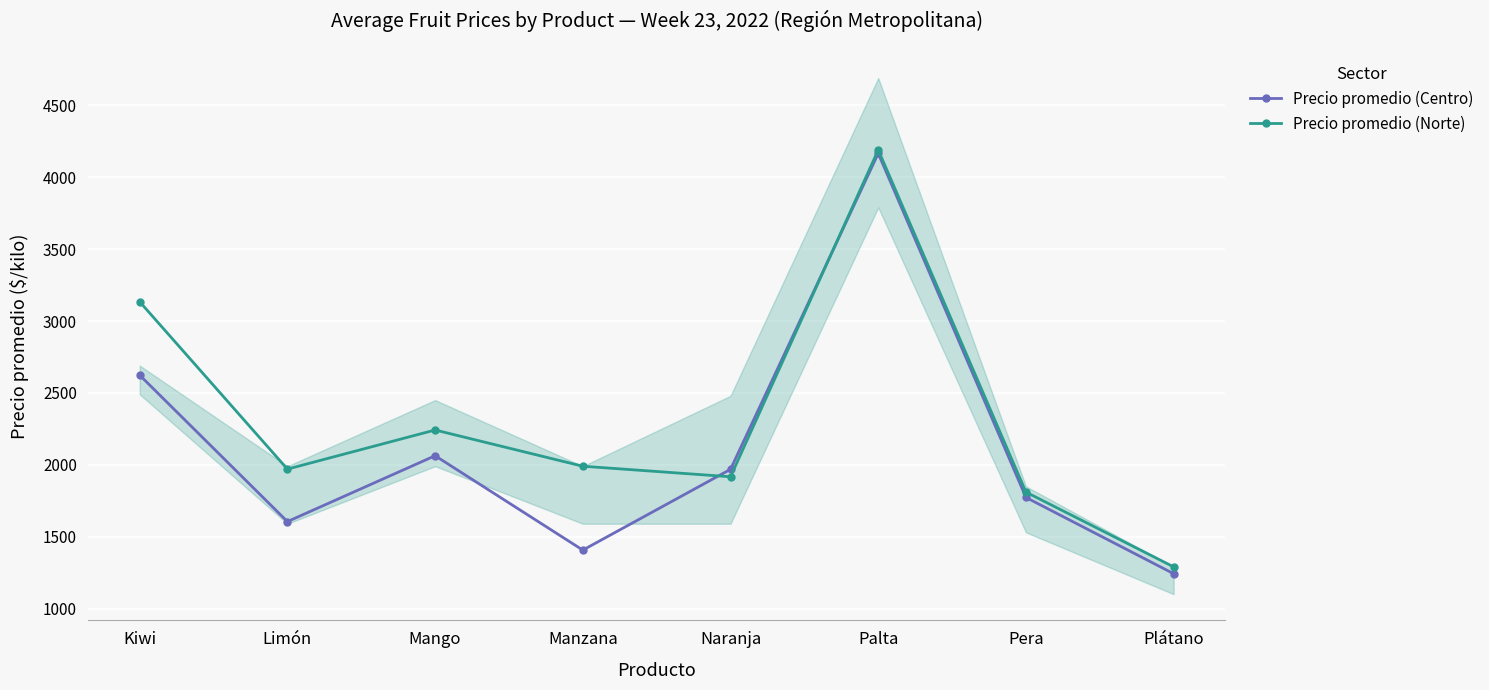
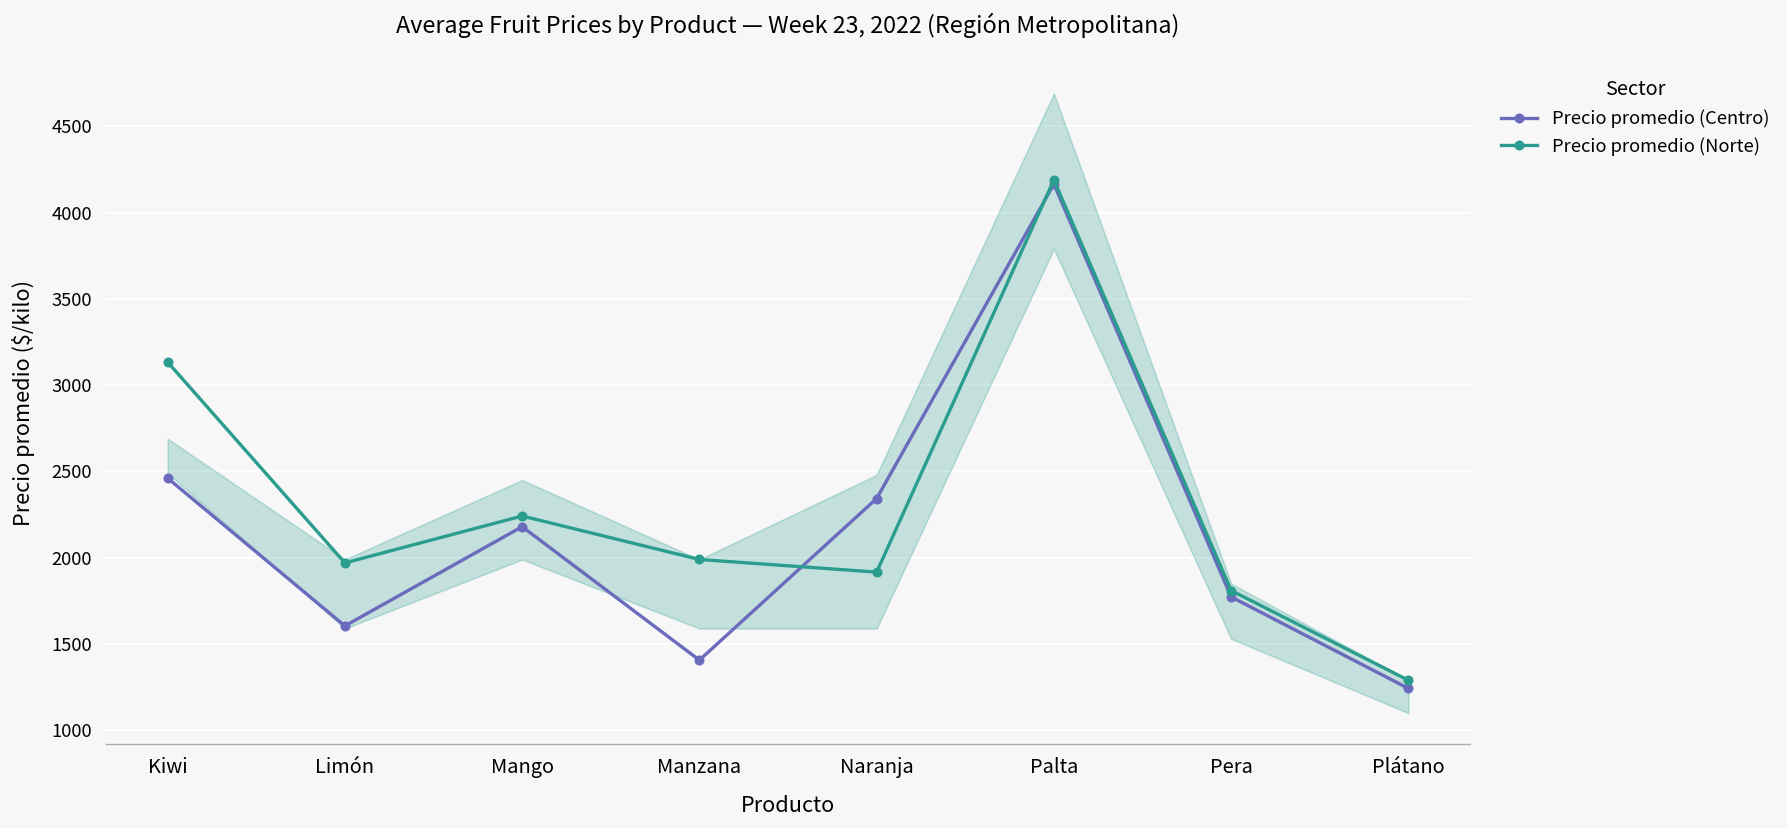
  {
    "Precio promedio (Centro)": {
-     "Kiwi": 2620,
+     "Kiwi": 2460,
      "Limón": 1610,
-     "Mango": 2060,
+     "Mango": 2180,
      "Manzana": 1410,
-     "Naranja": 1970,
+     "Naranja": 2340,
      "Palta": 4170,
      "Pera": 1770,
      "Plátano": 1240
    }
  }
